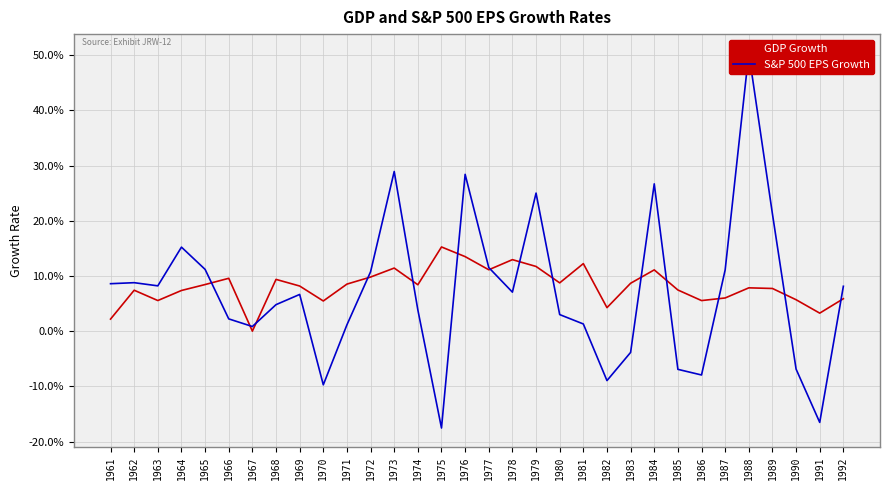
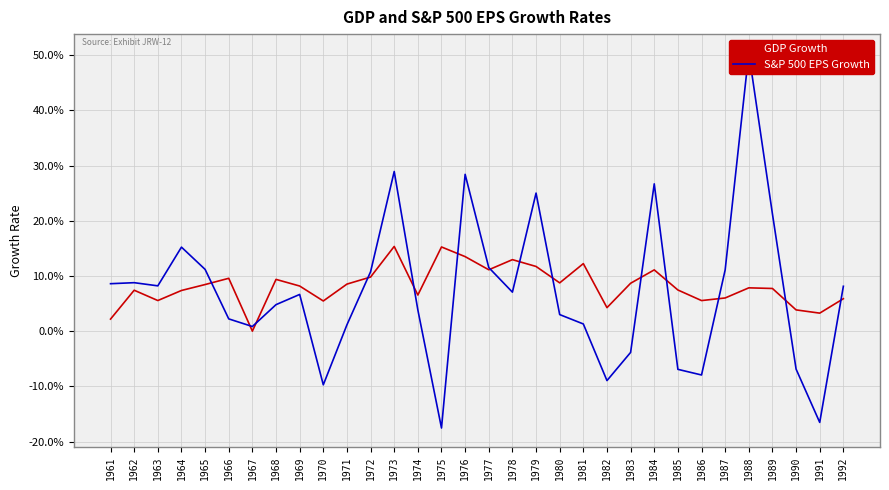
  {
    "GDP Growth": {
      "1961": "2%",
      "1962": "7%",
      "1963": "6%",
      "1964": "7%",
      "1965": "8%",
      "1966": "10%",
      "1967": "0%",
      "1968": "9%",
      "1969": "8%",
      "1970": "5%",
      "1971": "9%",
      "1972": "10%",
-     "1973": "11%",
-     "1974": "8%",
+     "1973": "15%",
+     "1974": "7%",
      "1975": "15%",
      "1976": "14%",
      "1978": "13%",
      "1979": "12%",
      "1980": "9%",
      "1981": "12%",
      "1982": "4%",
      "1983": "9%",
      "1984": "11%",
      "1985": "7%",
      "1986": "6%",
      "1987": "6%",
      "1988": "8%",
      "1989": "8%",
-     "1990": "6%",
+     "1990": "4%",
      "1991": "3%",
      "1992": "6%"
    },
    "S&P 500 EPS Growth": {
      "1961": "9%",
      "1962": "9%",
      "1963": "8%",
      "1964": "15%",
      "1965": "11%",
      "1966": "2%",
      "1967": "1%",
      "1968": "5%",
      "1969": "7%",
      "1970": "-10%",
      "1971": "1%",
      "1972": "11%",
      "1973": "29%",
      "1974": "4%",
      "1975": "-18%",
      "1976": "28%",
      "1978": "7%",
      "1979": "25%",
      "1980": "3%",
      "1981": "1%",
      "1982": "-9%",
      "1983": "-4%",
      "1984": "27%",
      "1985": "-7%",
      "1986": "-8%",
      "1987": "11%",
      "1989": "21%",
      "1990": "-7%",
      "1991": "-17%",
      "1992": "8%"
    }
  }
